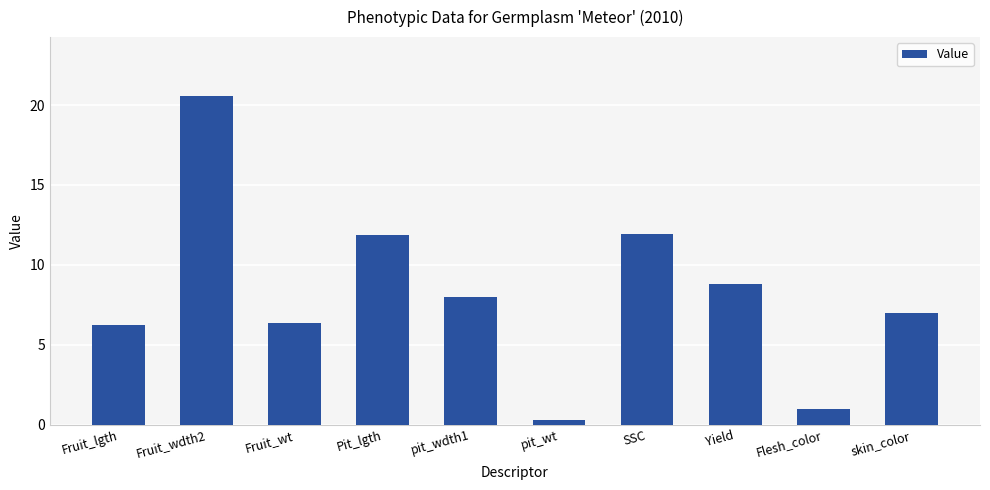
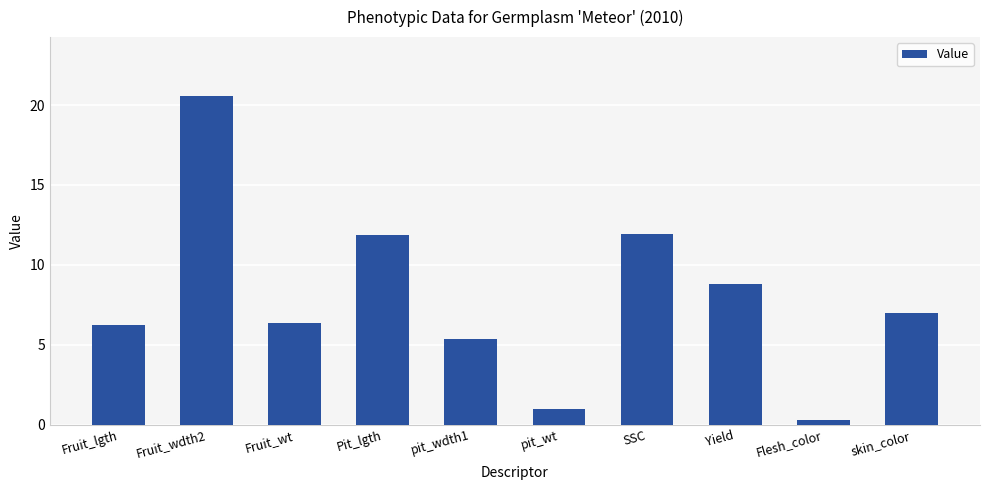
  {
    "Fruit_lgth": 6.3,
    "Fruit_wdth2": 20.6,
    "Fruit_wt": 6.3,
    "Pit_lgth": 11.9,
-   "pit_wdth1": 8.0,
-   "pit_wt": 0.3,
+   "pit_wdth1": 5.4,
+   "pit_wt": 1.0,
    "SSC": 11.9,
    "Yield": 8.8,
-   "Flesh_color": 1.0,
+   "Flesh_color": 0.3,
    "skin_color": 7.0
  }
